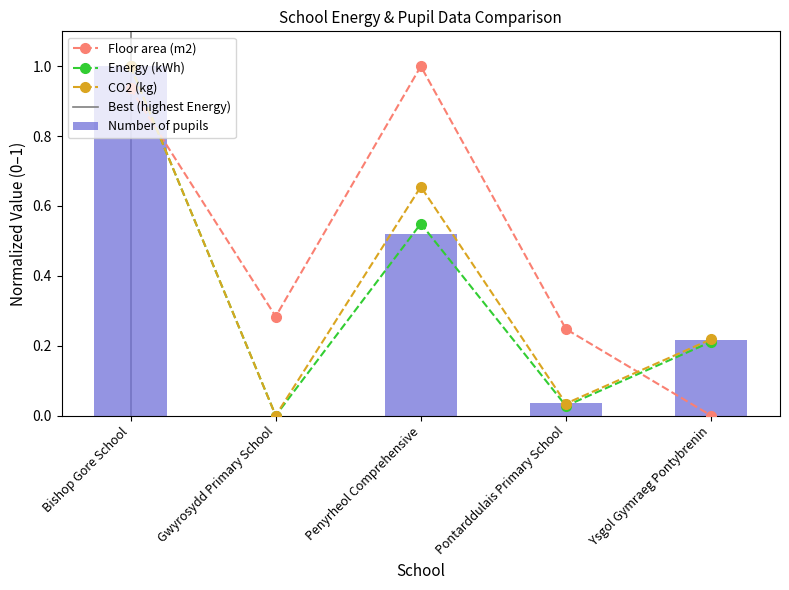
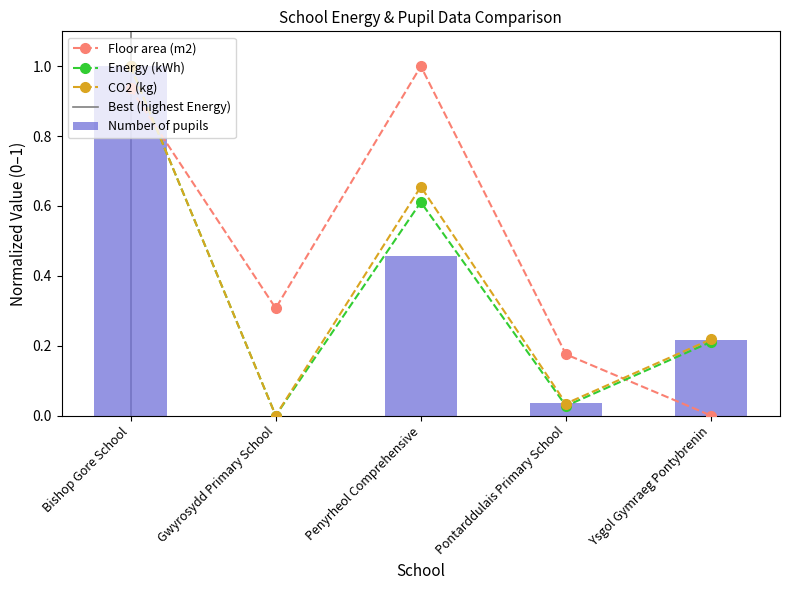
  {
    "Floor area (m2)": {
-     "Gwyrosydd Primary School": 0.28,
+     "Gwyrosydd Primary School": 0.31,
      "Penyrheol Comprehensive": 1.00,
-     "Pontarddulais Primary School": 0.25,
+     "Pontarddulais Primary School": 0.18,
      "Ysgol Gymraeg Pontybrenin": 0.00
    },
    "Number of pupils": {
      "Gwyrosydd Primary School": 0.00,
-     "Penyrheol Comprehensive": 0.52,
+     "Penyrheol Comprehensive": 0.46,
      "Pontarddulais Primary School": 0.04,
      "Ysgol Gymraeg Pontybrenin": 0.22
    },
    "Energy (kWh)": {
-     "Penyrheol Comprehensive": 0.55
+     "Penyrheol Comprehensive": 0.61
    },
    "CO2 (kg)": {
      "Penyrheol Comprehensive": 0.66
    }
  }
